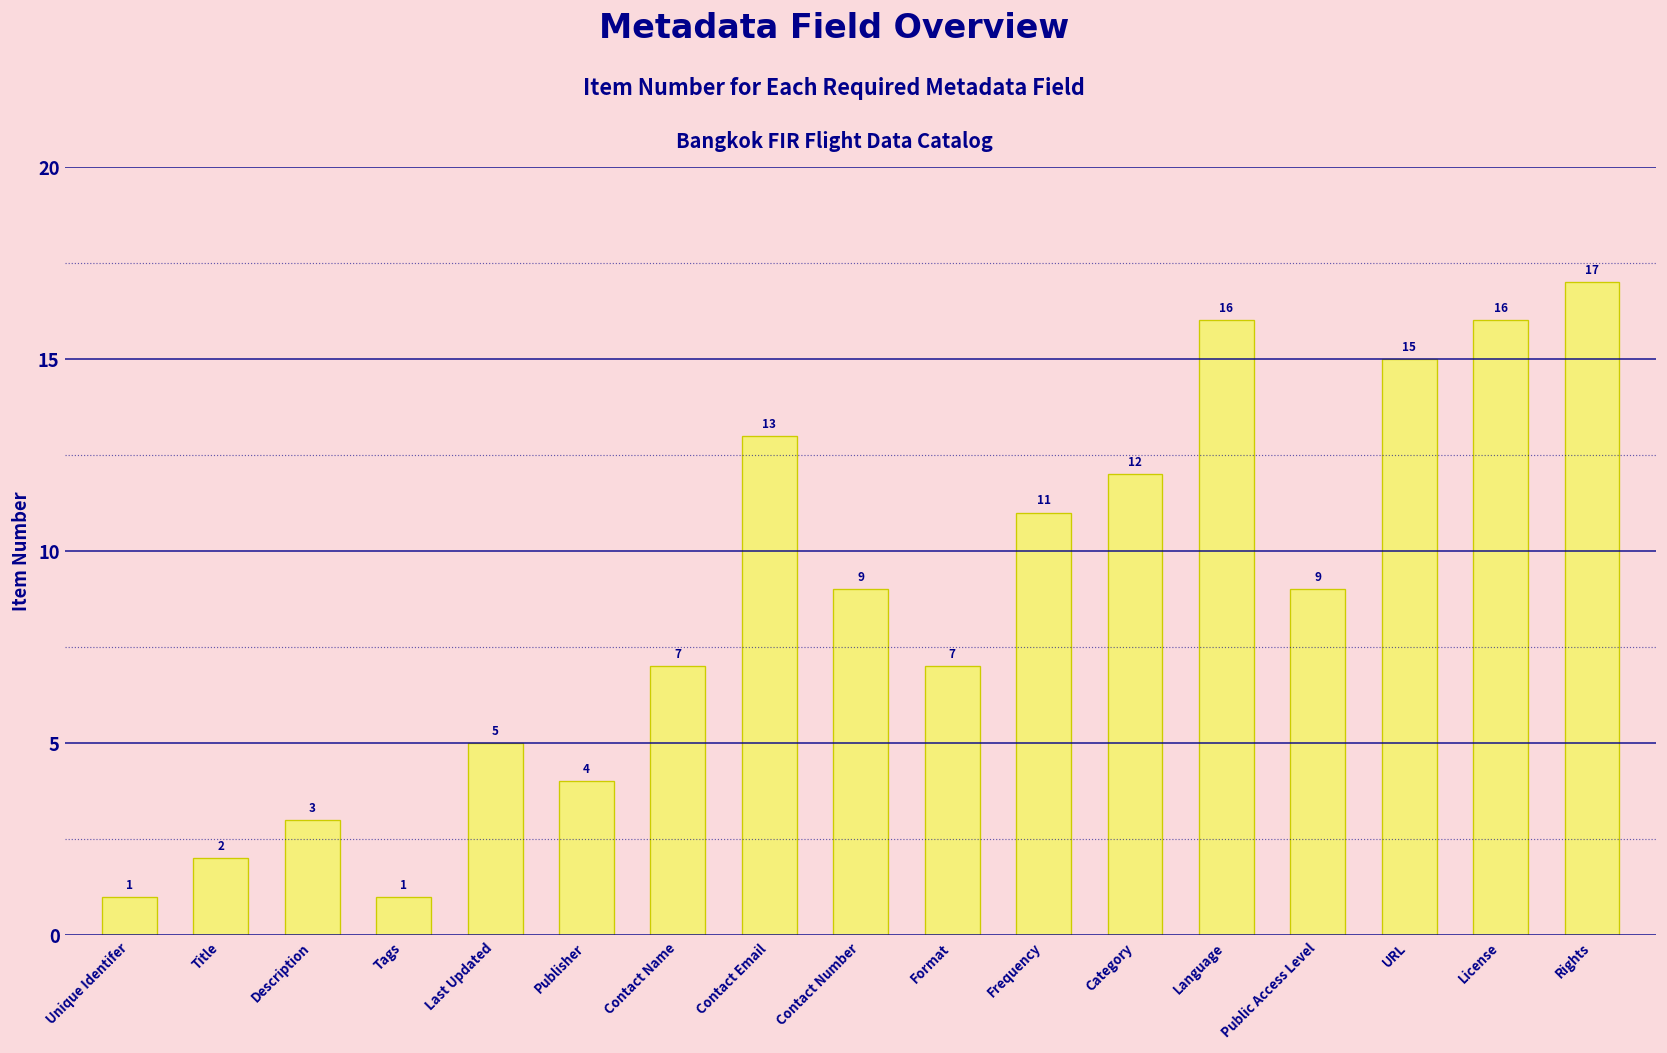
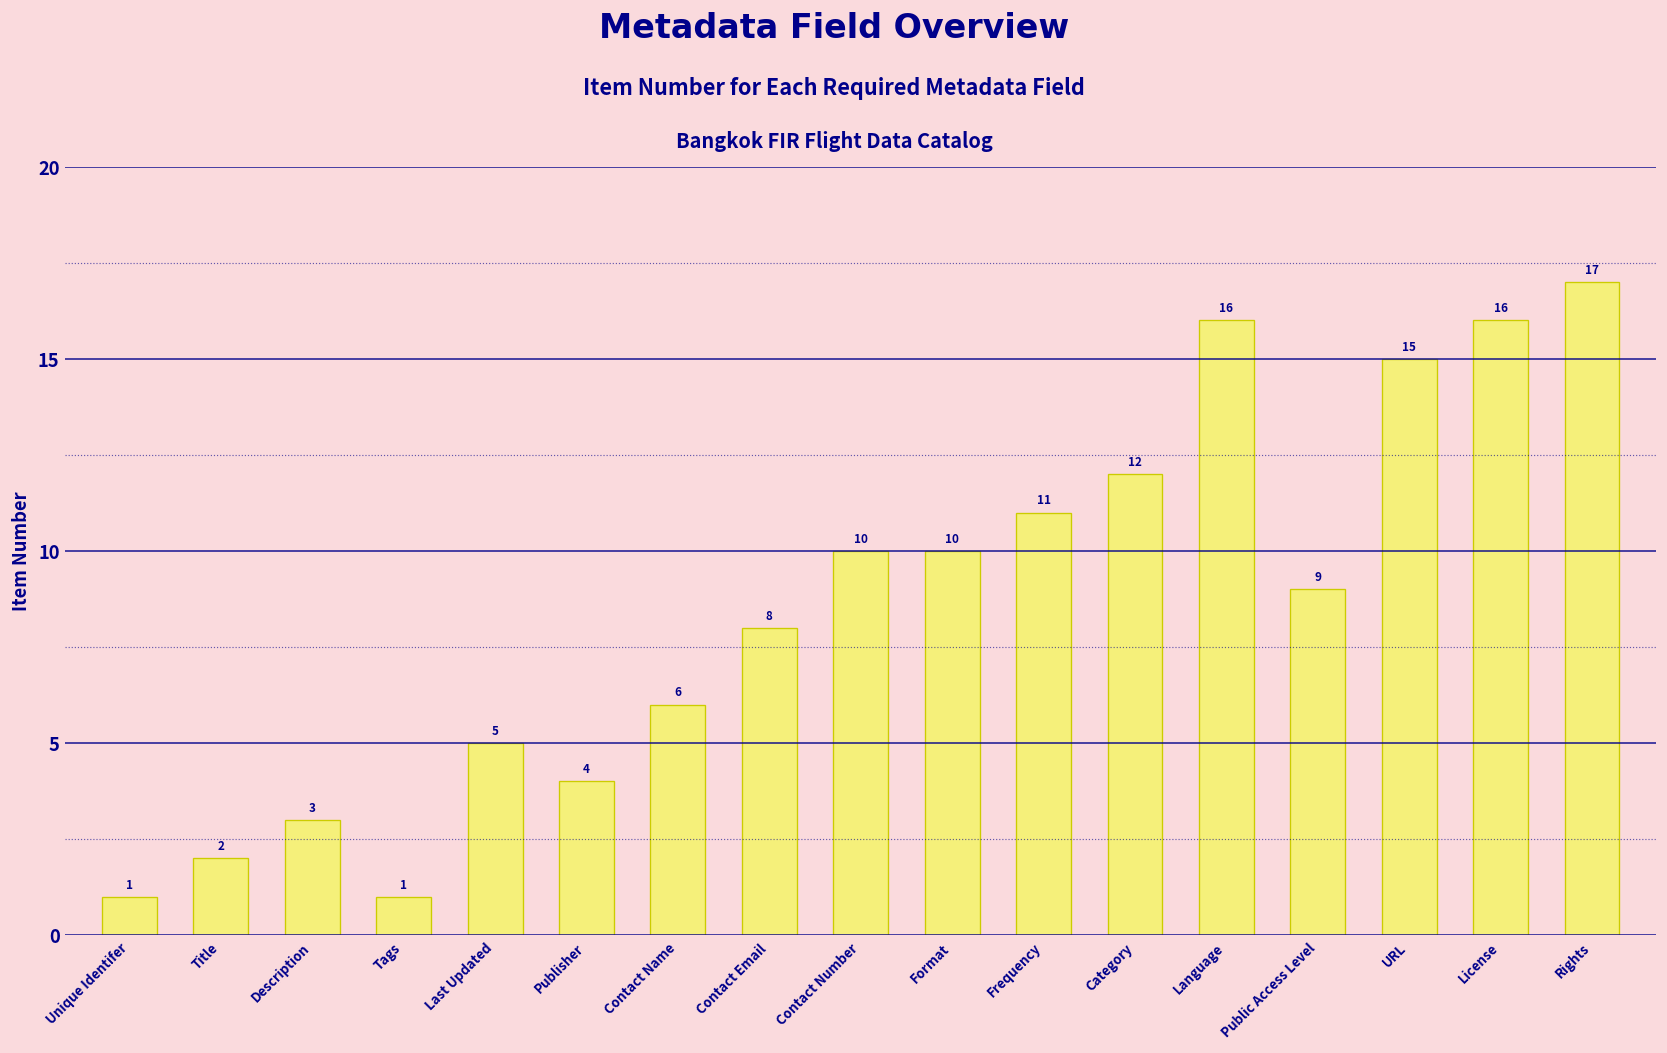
  {
    "Unique Identifer": 1,
    "Title": 2,
    "Description": 3,
    "Tags": 1,
    "Last Updated": 5,
    "Publisher": 4,
-   "Contact Name": 7,
-   "Contact Email": 13,
-   "Contact Number": 9,
-   "Format": 7,
+   "Contact Name": 6,
+   "Contact Email": 8,
+   "Contact Number": 10,
+   "Format": 10,
    "Frequency": 11,
    "Category": 12,
    "Language": 16,
    "Public Access Level": 9,
    "URL": 15,
    "License": 16,
    "Rights": 17
  }
